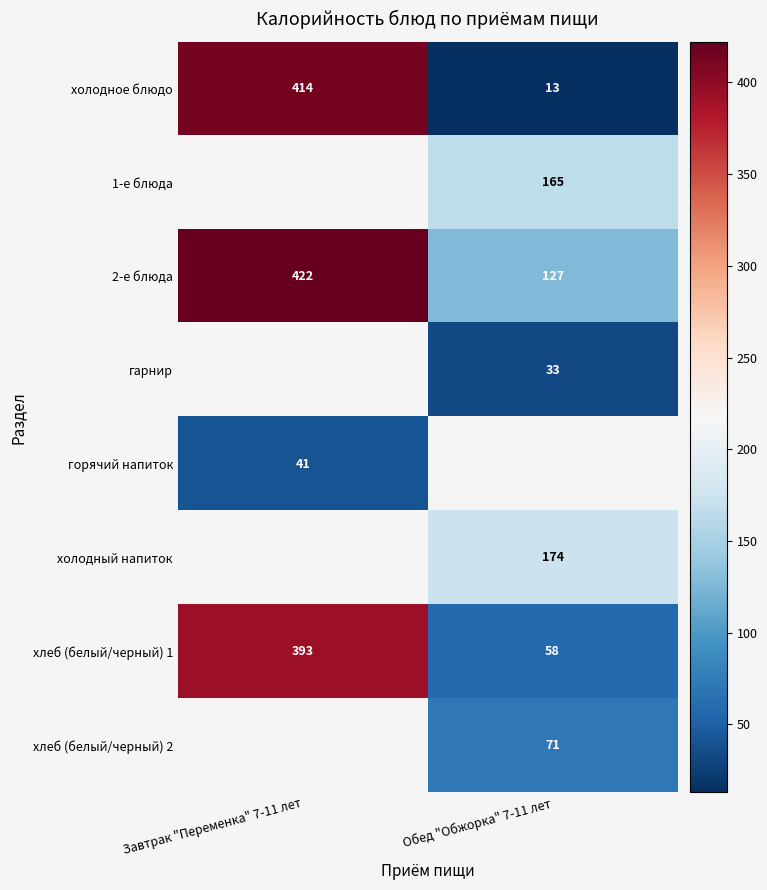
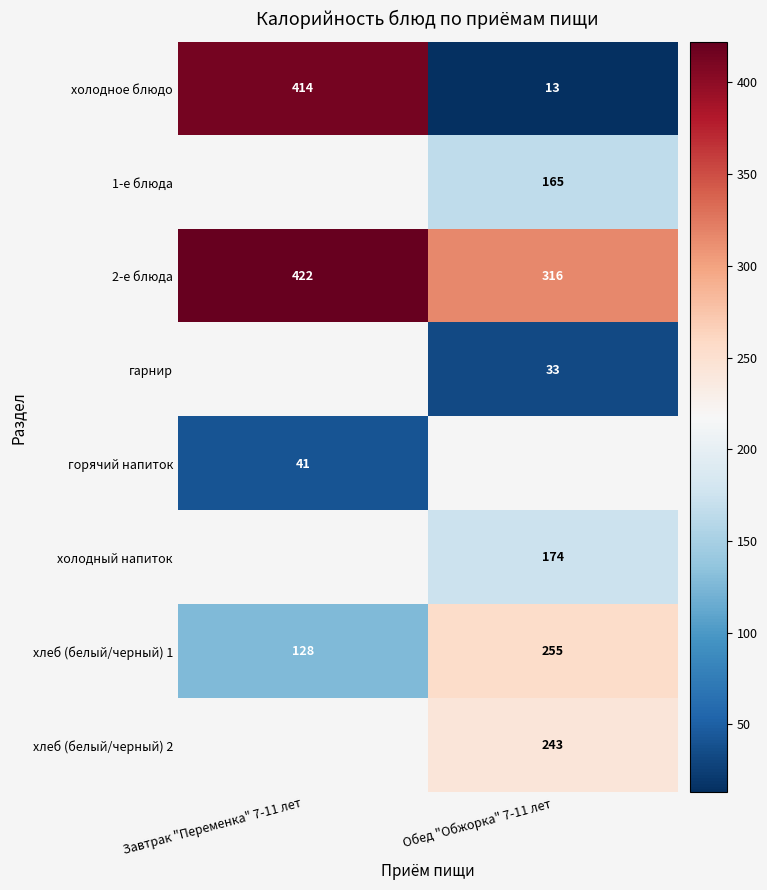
  {
    "холодное блюдо": {
      "Завтрак \"Переменка\" 7-11 лет": 414,
      "Обед \"Обжорка\" 7-11 лет": 13
    },
    "1-е блюда": {
      "Обед \"Обжорка\" 7-11 лет": 165
    },
    "2-е блюда": {
      "Завтрак \"Переменка\" 7-11 лет": 422,
-     "Обед \"Обжорка\" 7-11 лет": 127
+     "Обед \"Обжорка\" 7-11 лет": 316
    },
    "гарнир": {
      "Обед \"Обжорка\" 7-11 лет": 33
    },
    "горячий напиток": {
      "Завтрак \"Переменка\" 7-11 лет": 41
    },
    "холодный напиток": {
      "Обед \"Обжорка\" 7-11 лет": 174
    },
    "хлеб (белый/черный) 1": {
-     "Завтрак \"Переменка\" 7-11 лет": 393,
-     "Обед \"Обжорка\" 7-11 лет": 58
+     "Завтрак \"Переменка\" 7-11 лет": 128,
+     "Обед \"Обжорка\" 7-11 лет": 255
    },
    "хлеб (белый/черный) 2": {
-     "Обед \"Обжорка\" 7-11 лет": 71
+     "Обед \"Обжорка\" 7-11 лет": 243
    }
  }
